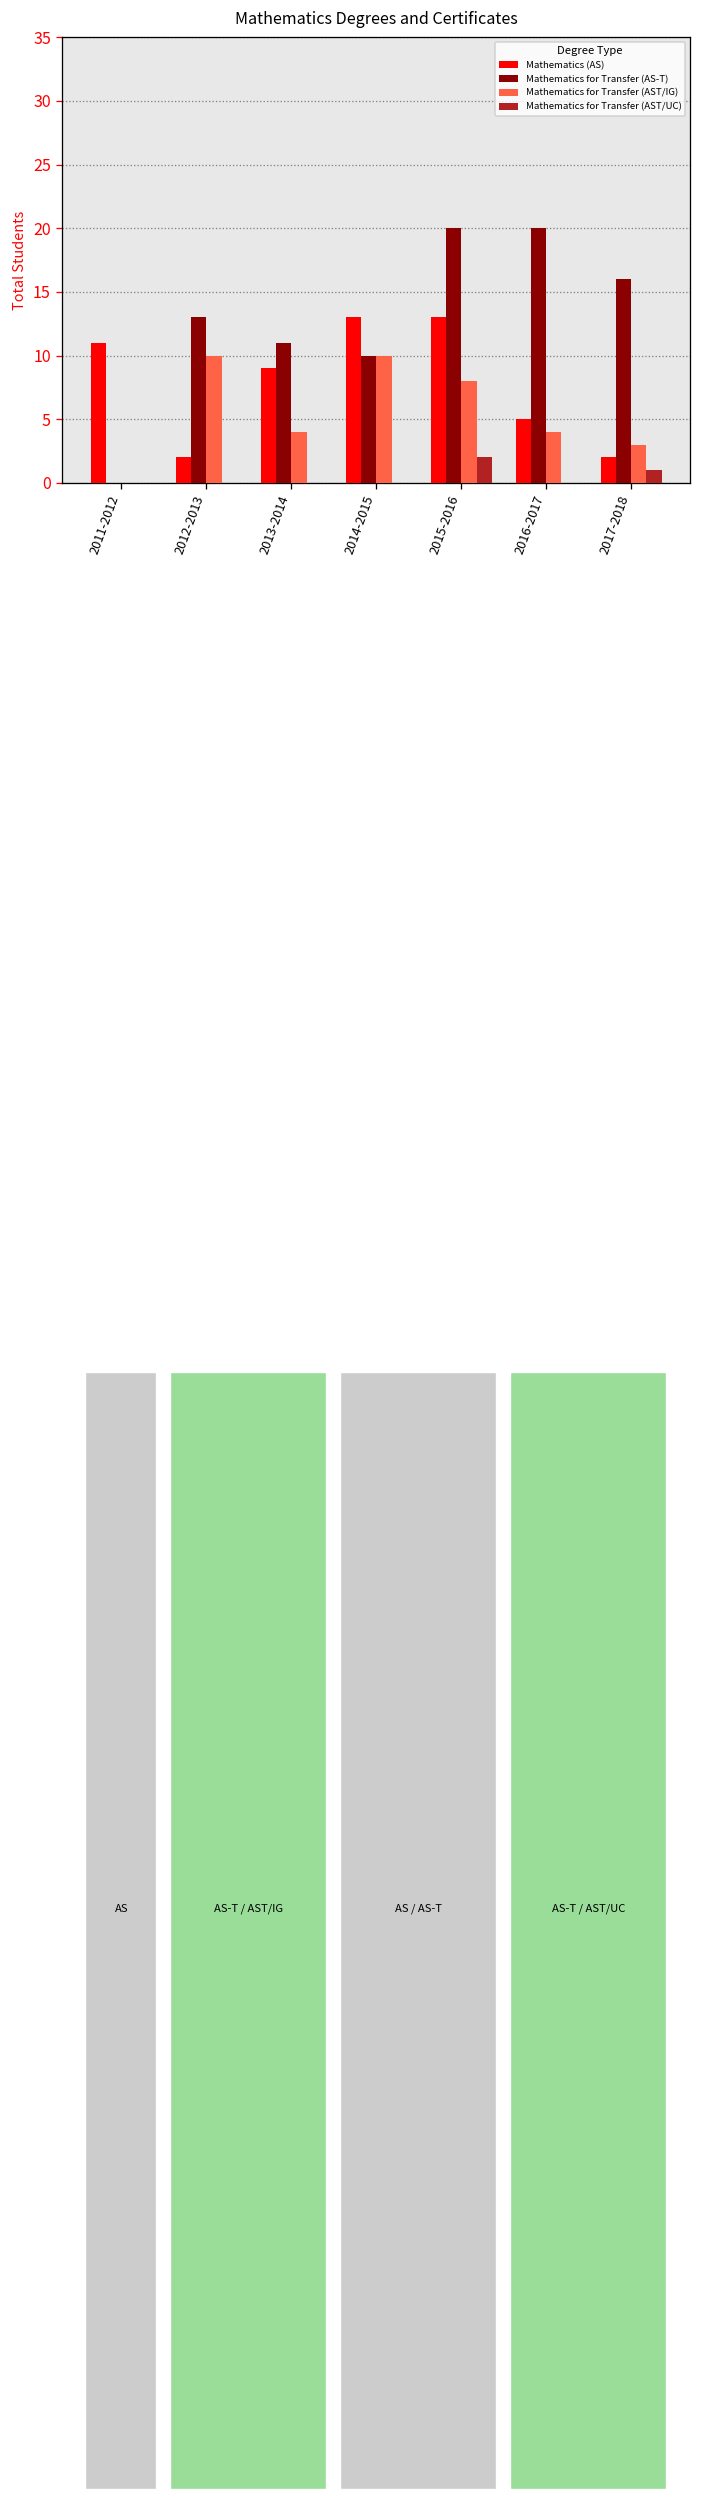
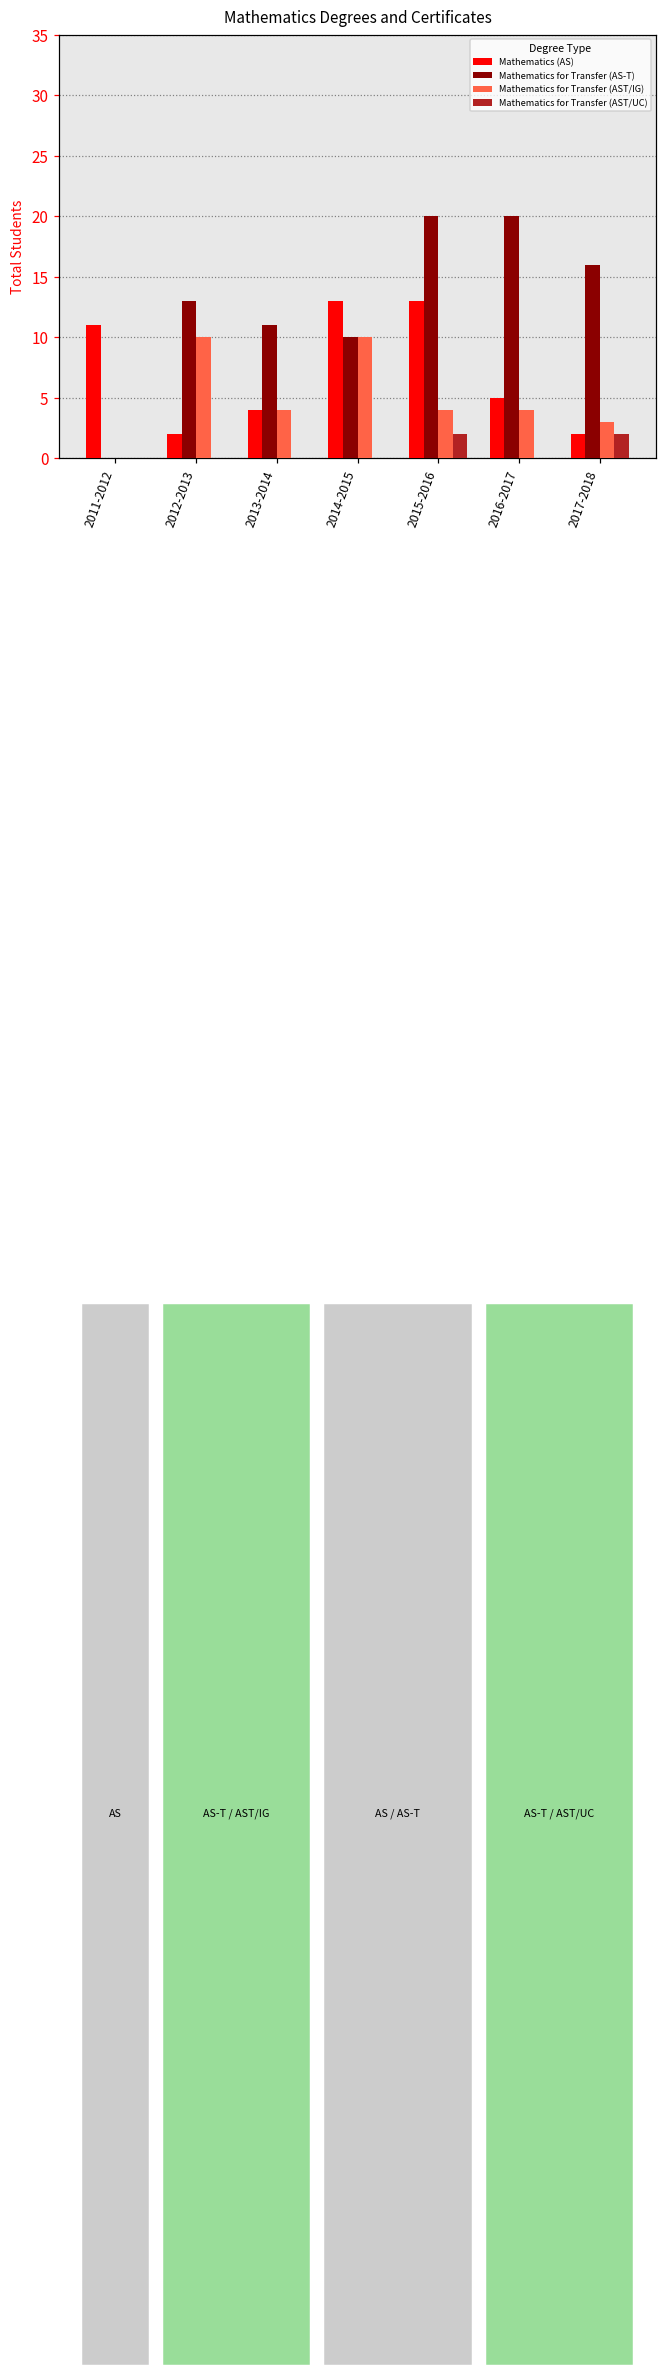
  {
    "Mathematics (AS)": {
      "2011-2012": 11,
      "2012-2013": 2,
-     "2013-2014": 9,
+     "2013-2014": 4,
      "2014-2015": 13,
      "2015-2016": 13,
      "2016-2017": 5,
      "2017-2018": 2
    },
    "Mathematics for Transfer (AS-T)": {
      "2011-2012": 0,
      "2012-2013": 13,
      "2013-2014": 11,
      "2014-2015": 10,
      "2015-2016": 20,
      "2016-2017": 20,
      "2017-2018": 16
    },
    "Mathematics for Transfer (AST/IG)": {
      "2011-2012": 0,
      "2012-2013": 10,
      "2013-2014": 4,
      "2014-2015": 10,
-     "2015-2016": 8,
+     "2015-2016": 4,
      "2016-2017": 4,
      "2017-2018": 3
    },
    "Mathematics for Transfer (AST/UC)": {
      "2011-2012": 0,
      "2012-2013": 0,
      "2013-2014": 0,
      "2014-2015": 0,
      "2015-2016": 2,
      "2016-2017": 0,
-     "2017-2018": 1
+     "2017-2018": 2
    }
  }
